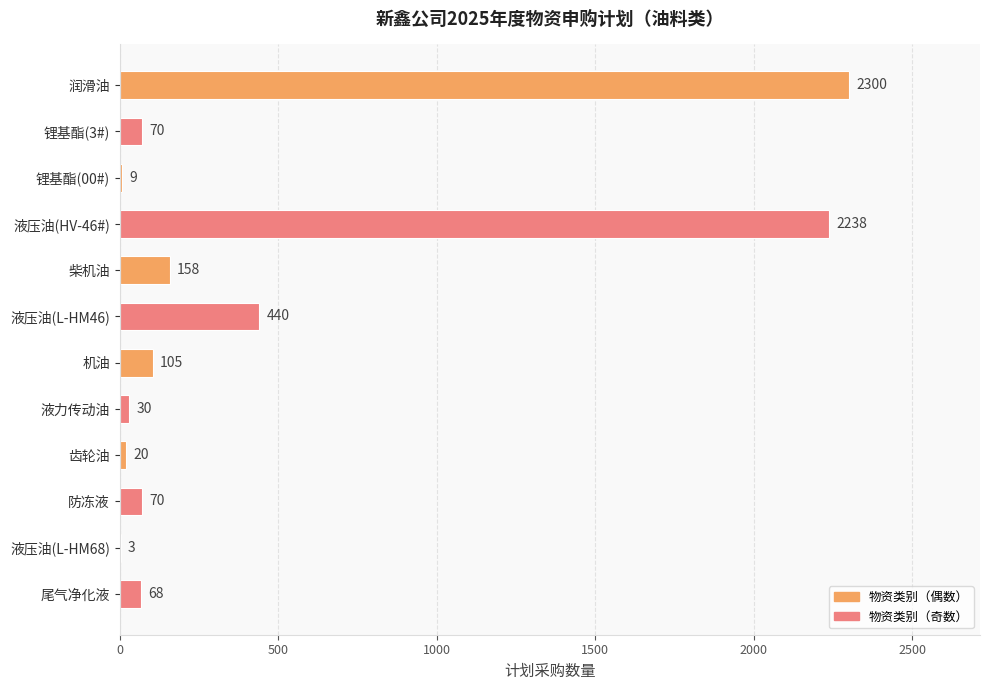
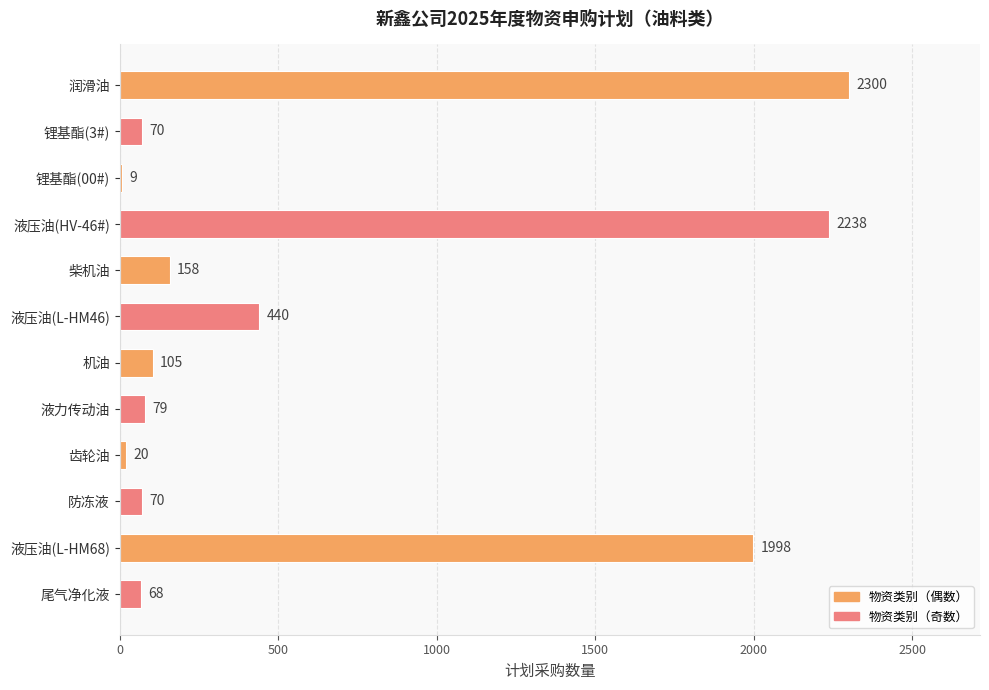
  {
    "润滑油": 2300,
    "锂基酯(3#)": 70,
    "锂基酯(00#)": 9,
    "液压油(HV-46#)": 2238,
    "柴机油": 158,
    "液压油(L-HM46)": 440,
    "机油": 105,
-   "液力传动油": 30,
+   "液力传动油": 79,
    "齿轮油": 20,
    "防冻液": 70,
-   "液压油(L-HM68)": 3,
+   "液压油(L-HM68)": 1998,
    "尾气净化液": 68
  }
